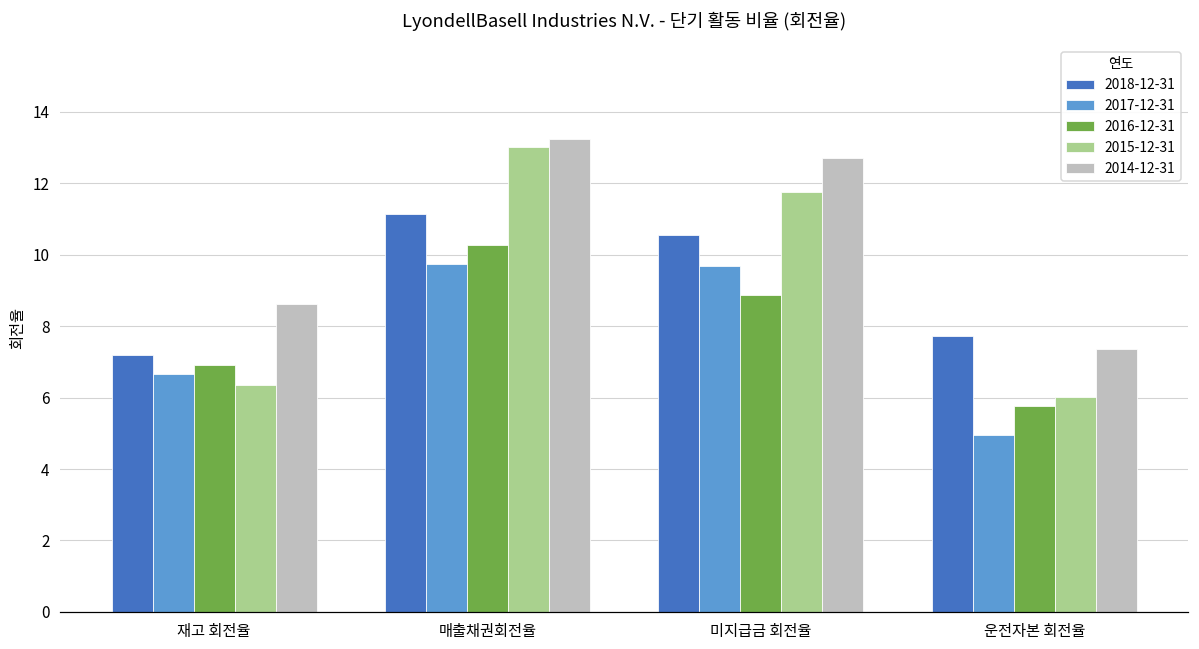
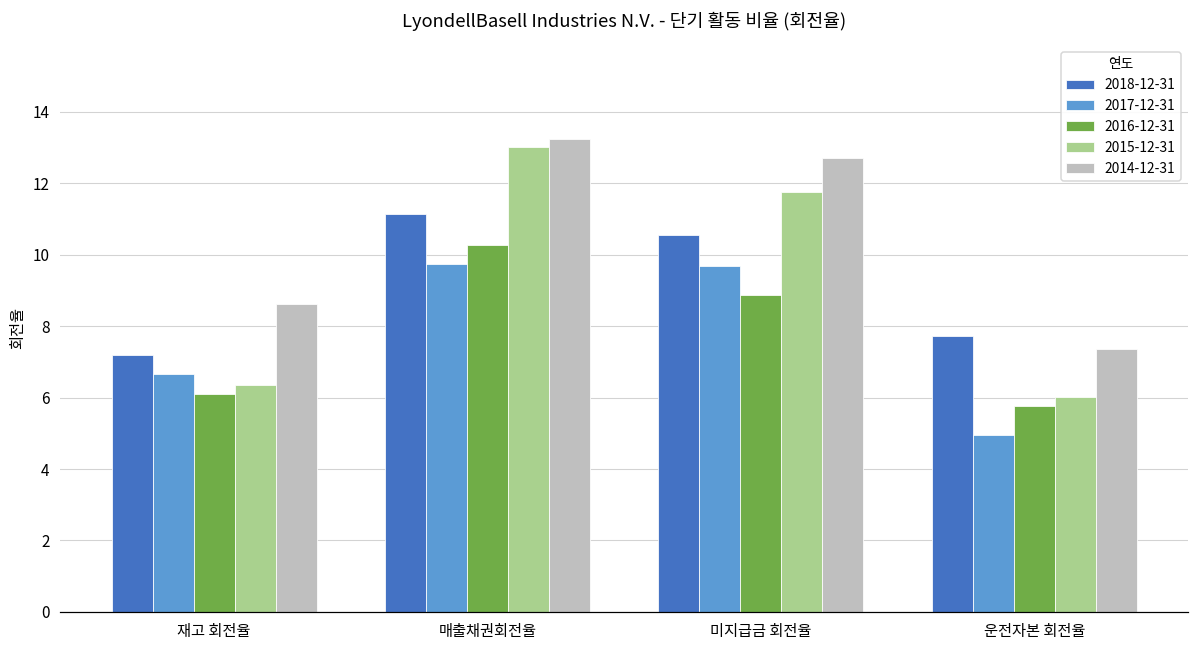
  {
    "2016-12-31": {
-     "재고 회전율": 6.9,
+     "재고 회전율": 6.1,
      "매출채권회전율": 10.3,
      "미지급금 회전율": 8.9,
      "운전자본 회전율": 5.8
    }
  }
